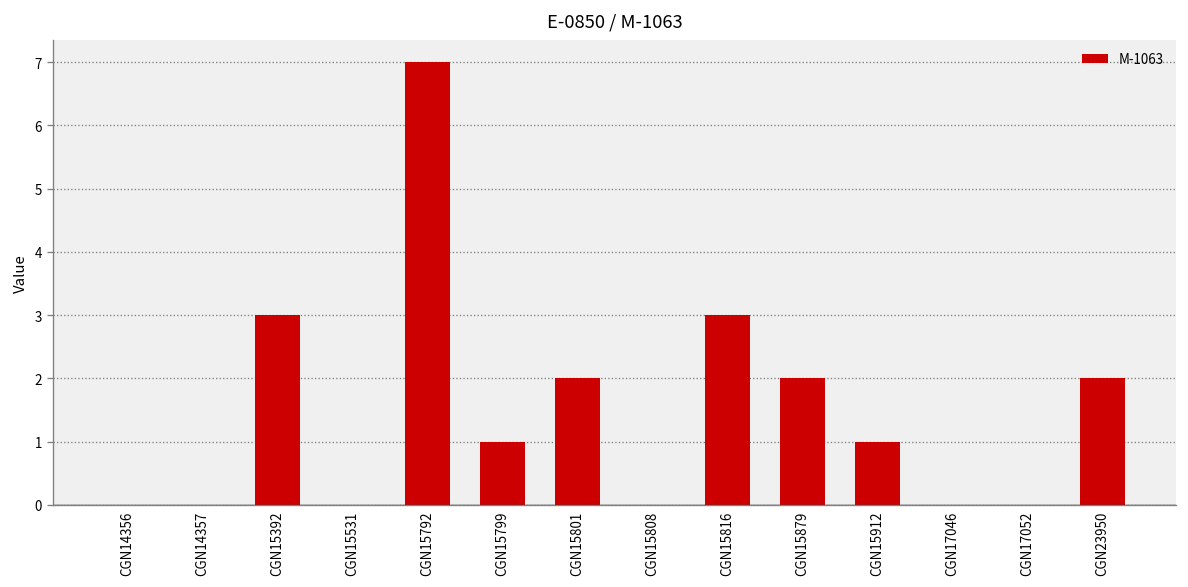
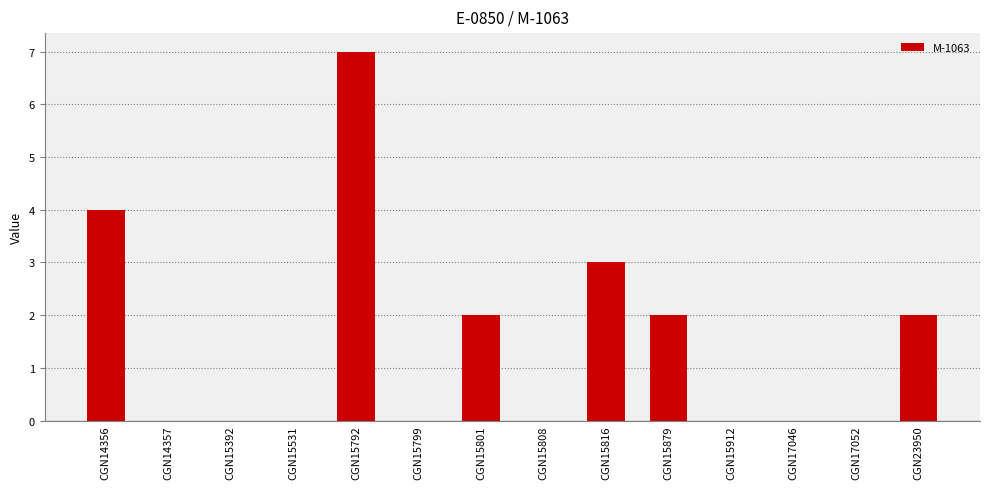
  {
-   "CGN14356": 0,
+   "CGN14356": 4,
    "CGN14357": 0,
-   "CGN15392": 3,
+   "CGN15392": 0,
    "CGN15531": 0,
    "CGN15792": 7,
-   "CGN15799": 1,
+   "CGN15799": 0,
    "CGN15801": 2,
    "CGN15808": 0,
    "CGN15816": 3,
    "CGN15879": 2,
-   "CGN15912": 1,
+   "CGN15912": 0,
    "CGN17046": 0,
    "CGN17052": 0,
    "CGN23950": 2
  }
